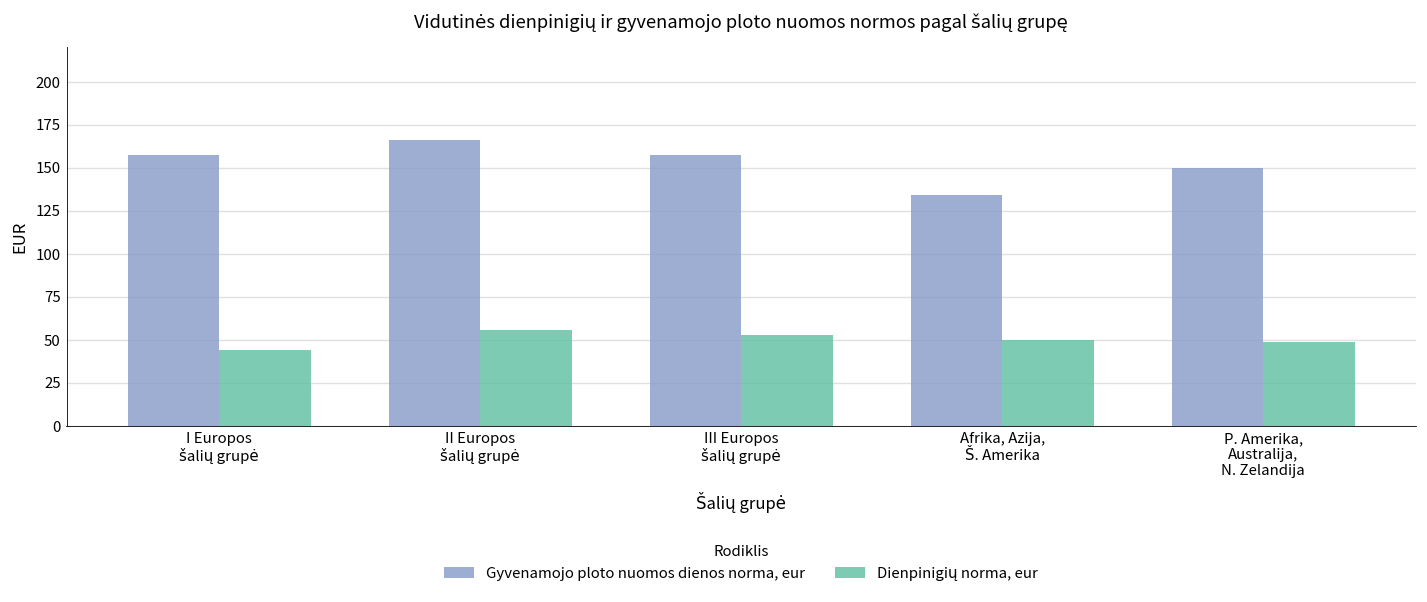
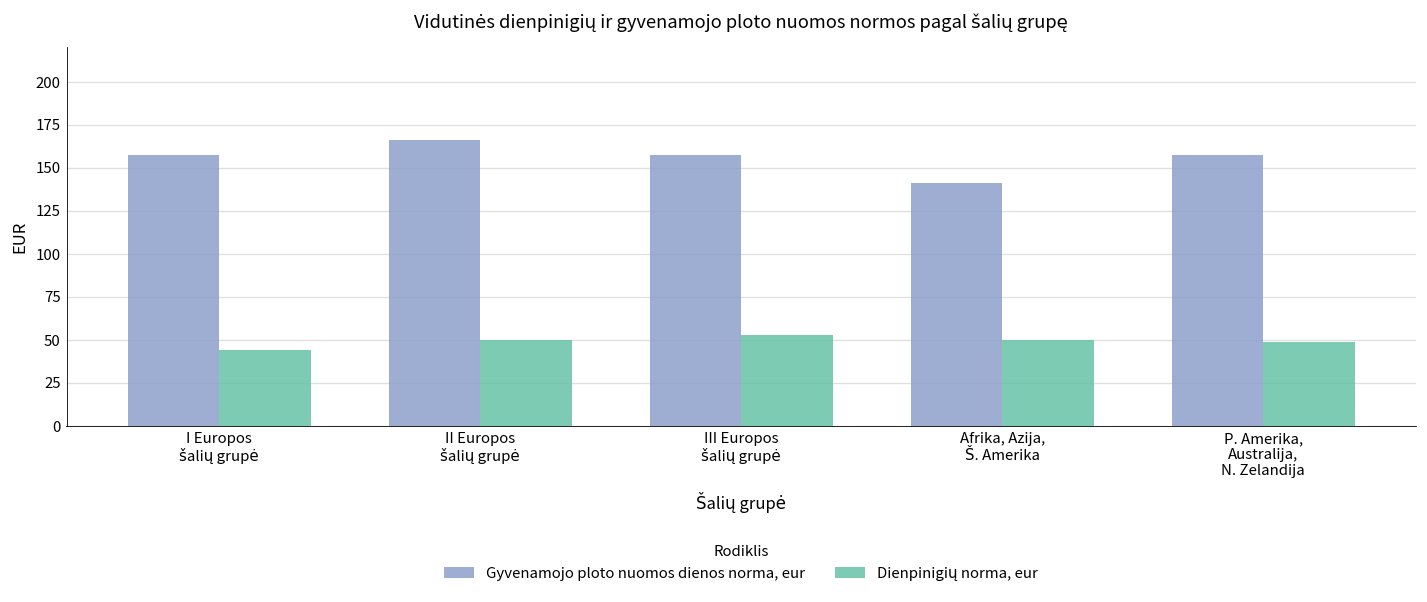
  {
    "Gyvenamojo ploto nuomos dienos norma, eur": {
      "I Europos šalių grupė": 157,
      "II Europos šalių grupė": 166,
      "III Europos šalių grupė": 157,
-     "Afrika, Azija, Š. Amerika": 135,
-     "P. Amerika, Australija, N. Zelandija": 150
+     "Afrika, Azija, Š. Amerika": 141,
+     "P. Amerika, Australija, N. Zelandija": 157
    },
    "Dienpinigių norma, eur": {
      "I Europos šalių grupė": 44,
-     "II Europos šalių grupė": 56,
+     "II Europos šalių grupė": 50,
      "III Europos šalių grupė": 53,
      "Afrika, Azija, Š. Amerika": 50,
      "P. Amerika, Australija, N. Zelandija": 49
    }
  }
